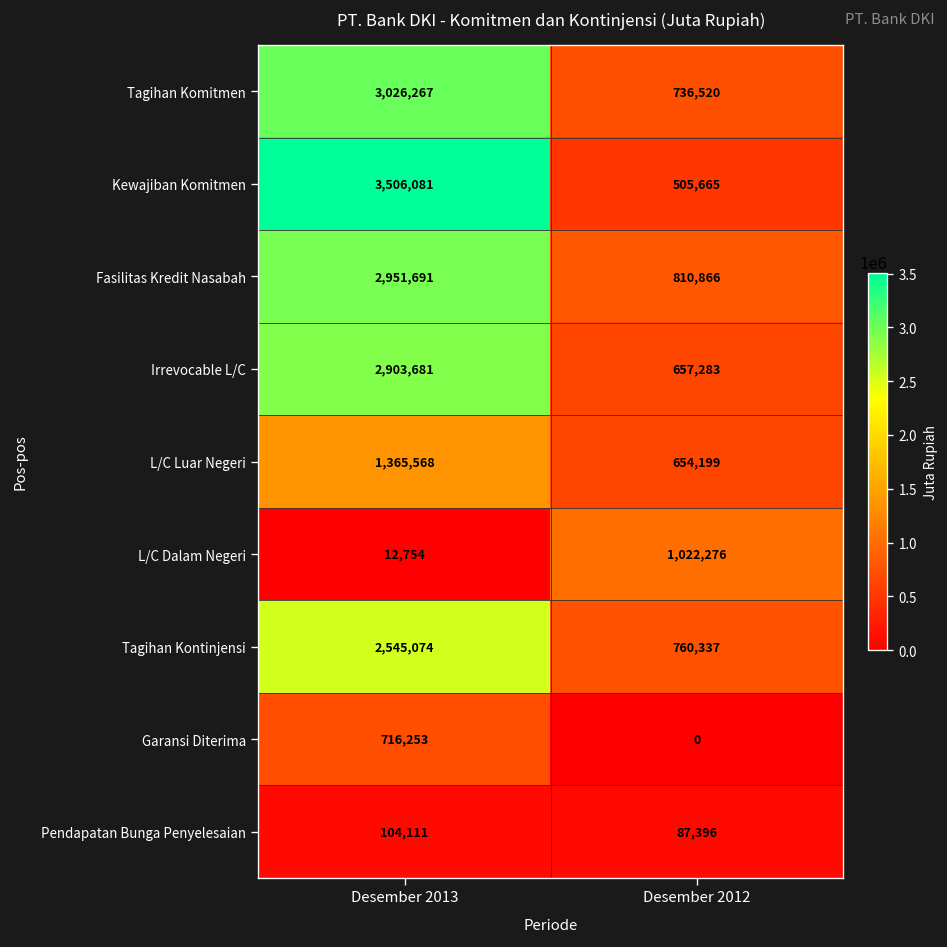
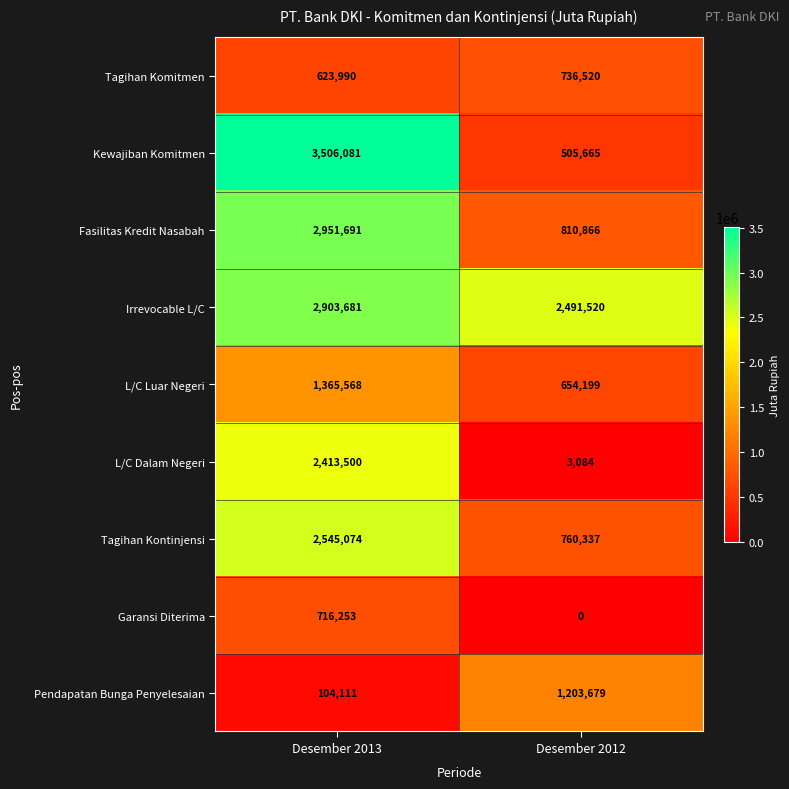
  {
    "Tagihan Komitmen": {
-     "Desember 2013": "3,026,267",
+     "Desember 2013": "623,990",
      "Desember 2012": "736,520"
    },
    "Kewajiban Komitmen": {
      "Desember 2013": "3,506,081",
      "Desember 2012": "505,665"
    },
    "Fasilitas Kredit Nasabah": {
      "Desember 2013": "2,951,691",
      "Desember 2012": "810,866"
    },
    "Irrevocable L/C": {
      "Desember 2013": "2,903,681",
-     "Desember 2012": "657,283"
+     "Desember 2012": "2,491,520"
    },
    "L/C Luar Negeri": {
      "Desember 2013": "1,365,568",
      "Desember 2012": "654,199"
    },
    "L/C Dalam Negeri": {
-     "Desember 2013": "12,754",
-     "Desember 2012": "1,022,276"
+     "Desember 2013": "2,413,500",
+     "Desember 2012": "3,084"
    },
    "Tagihan Kontinjensi": {
      "Desember 2013": "2,545,074",
      "Desember 2012": "760,337"
    },
    "Garansi Diterima": {
      "Desember 2013": "716,253",
      "Desember 2012": "0"
    },
    "Pendapatan Bunga Penyelesaian": {
      "Desember 2013": "104,111",
-     "Desember 2012": "87,396"
+     "Desember 2012": "1,203,679"
    }
  }
